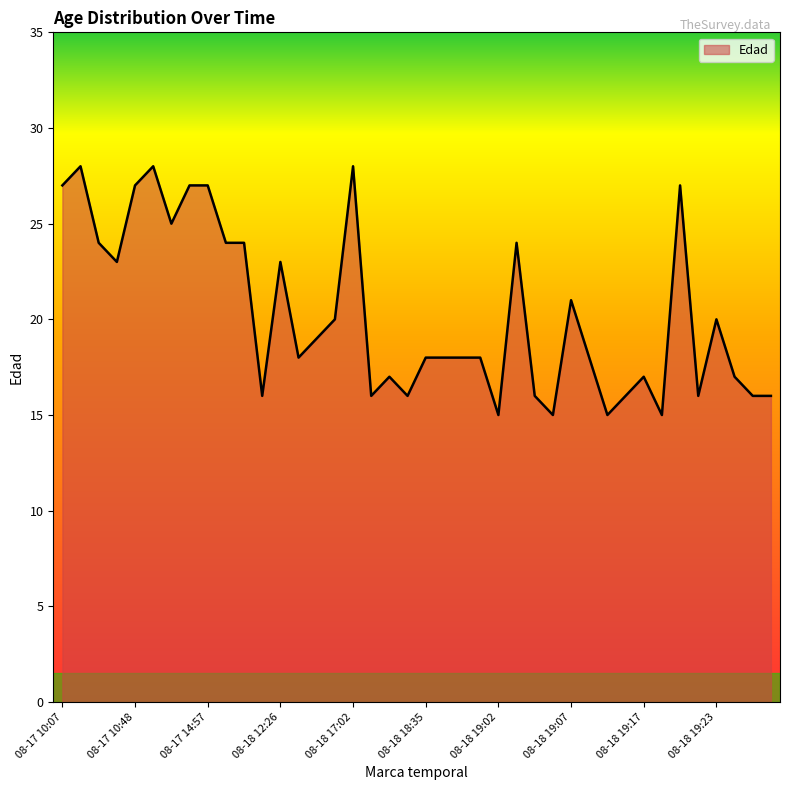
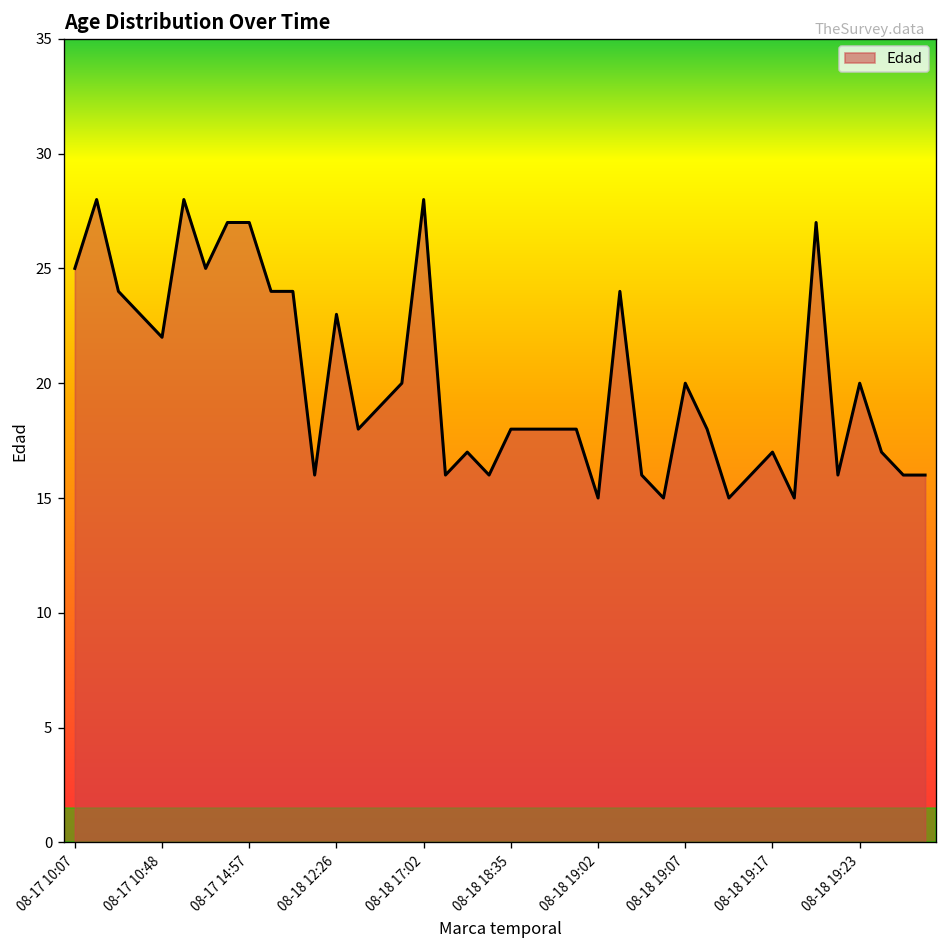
  {
-   "08-17 10:07": 27,
-   "08-17 10:48": 27,
+   "08-17 10:07": 25,
+   "08-17 10:48": 22,
    "08-17 14:57": 27,
    "08-18 12:26": 23,
    "08-18 17:02": 28,
    "08-18 18:35": 18,
    "08-18 19:02": 15,
-   "08-18 19:07": 21,
+   "08-18 19:07": 20,
    "08-18 19:17": 17,
    "08-18 19:23": 20
  }
